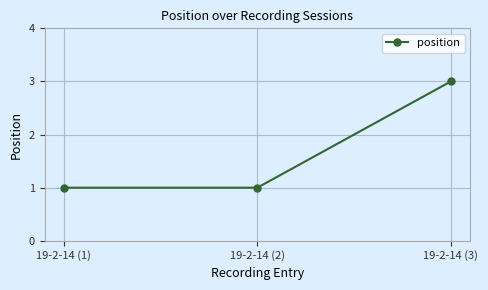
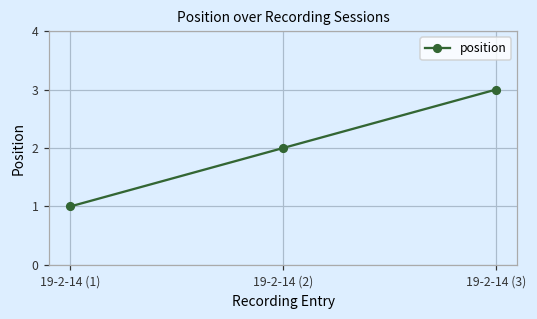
  {
    "19-2-14 (1)": 1,
-   "19-2-14 (2)": 1,
+   "19-2-14 (2)": 2,
    "19-2-14 (3)": 3
  }
